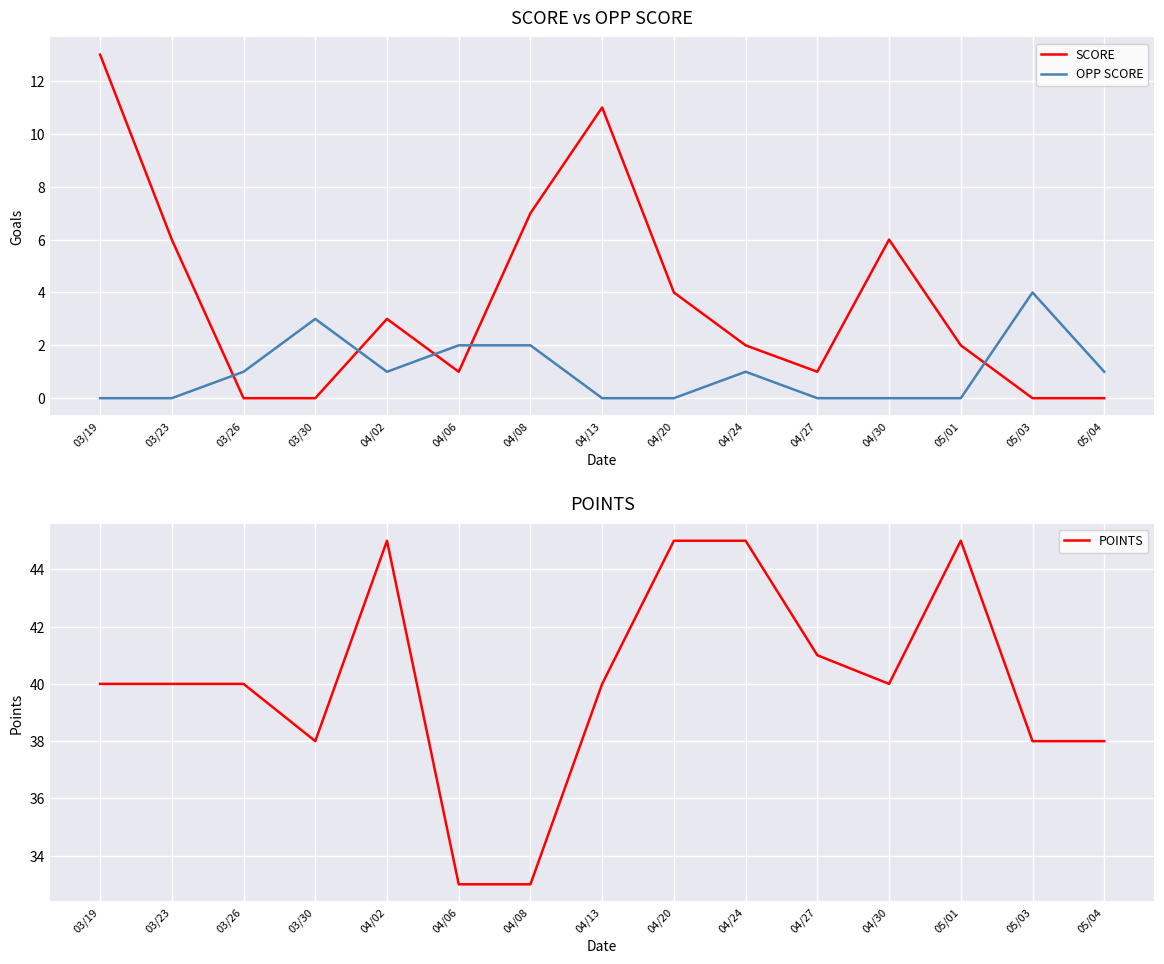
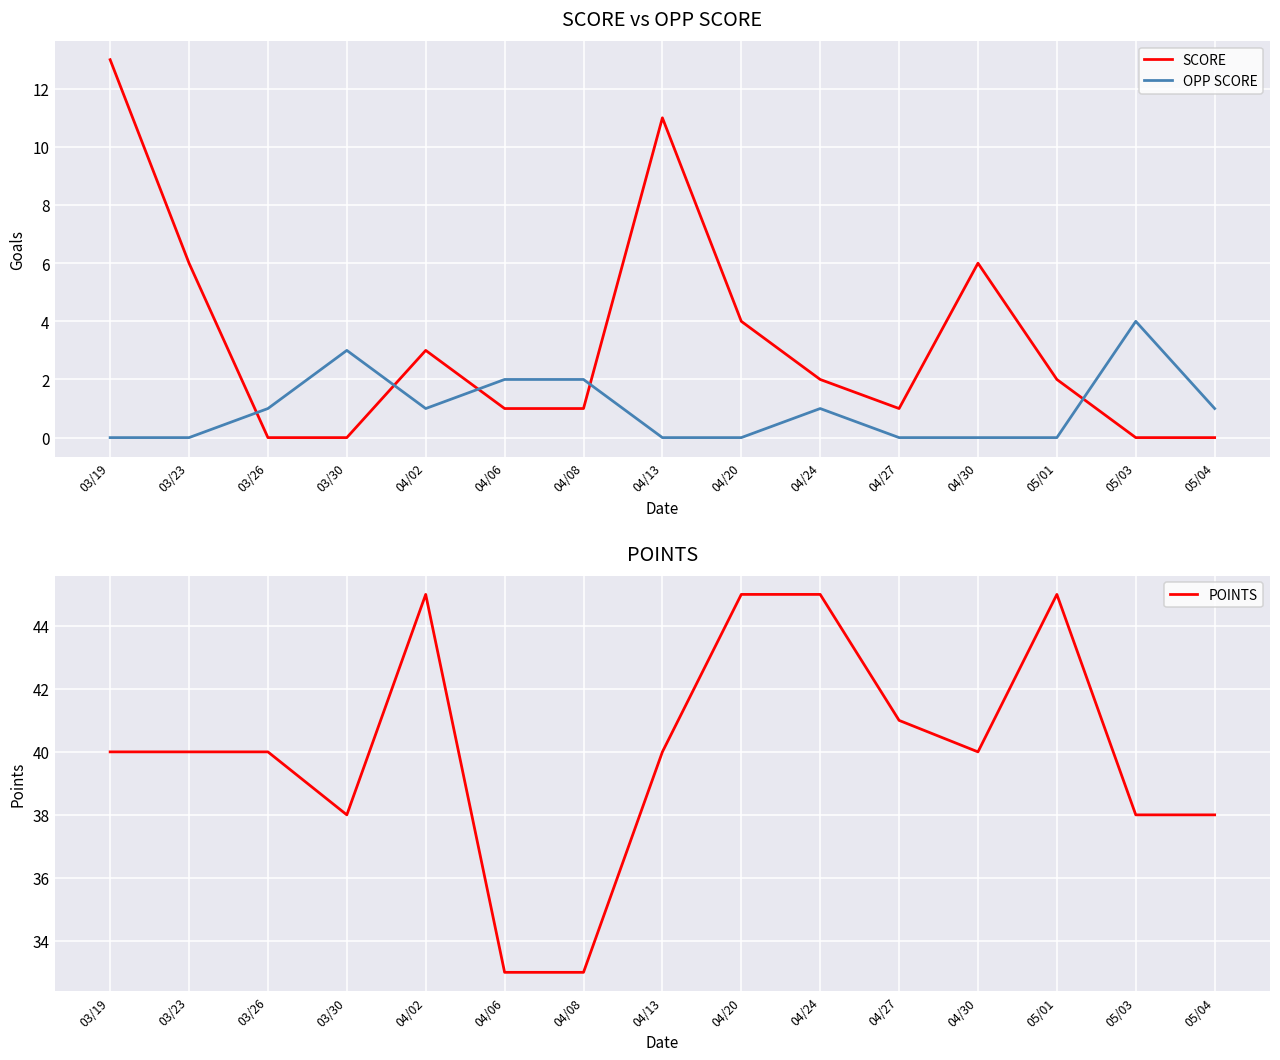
  {
    "SCORE vs OPP SCORE": {
      "SCORE": {
        "03/19": 13,
        "03/23": 6,
        "03/26": 0,
        "03/30": 0,
        "04/02": 3,
        "04/06": 1,
-       "04/08": 7,
+       "04/08": 1,
        "04/13": 11,
        "04/20": 4,
        "04/24": 2,
        "04/27": 1,
        "04/30": 6,
        "05/01": 2,
        "05/03": 0,
        "05/04": 0
      },
      "OPP SCORE": {
        "03/19": 0,
        "03/23": 0,
        "03/26": 1,
        "03/30": 3,
        "04/02": 1,
        "04/06": 2,
        "04/08": 2,
        "04/13": 0,
        "04/20": 0,
        "04/24": 1,
        "04/27": 0,
        "04/30": 0,
        "05/01": 0,
        "05/03": 4,
        "05/04": 1
      }
    },
    "POINTS": {
      "03/19": 40.0,
      "03/23": 40.0,
      "03/26": 40.0,
      "03/30": 38.0,
      "04/02": 45.0,
      "04/06": 33.0,
      "04/08": 33.0,
      "04/13": 40.0,
      "04/20": 45.0,
      "04/24": 45.0,
      "04/27": 41.0,
      "04/30": 40.0,
      "05/01": 45.0,
      "05/03": 38.0,
      "05/04": 38.0
    }
  }
